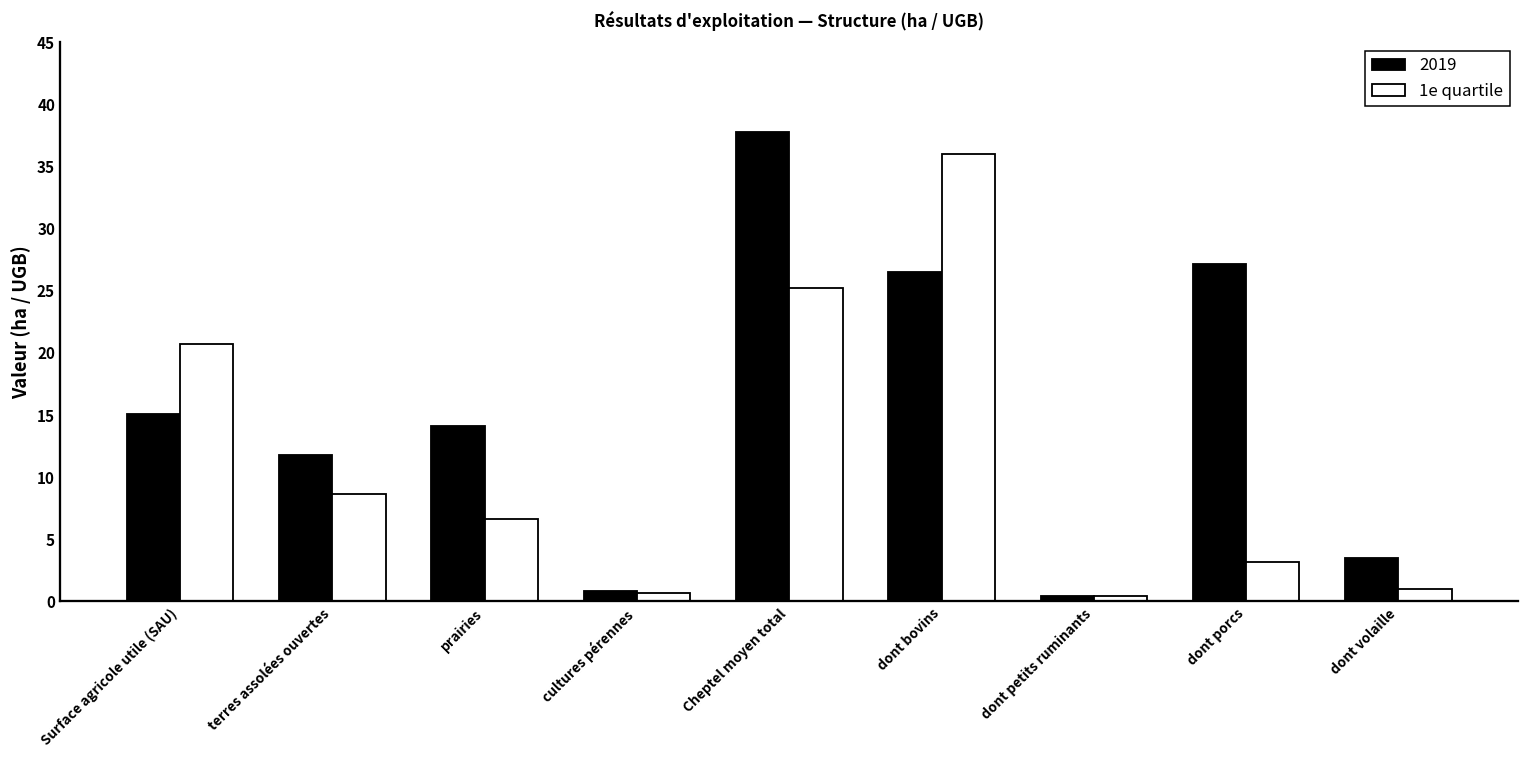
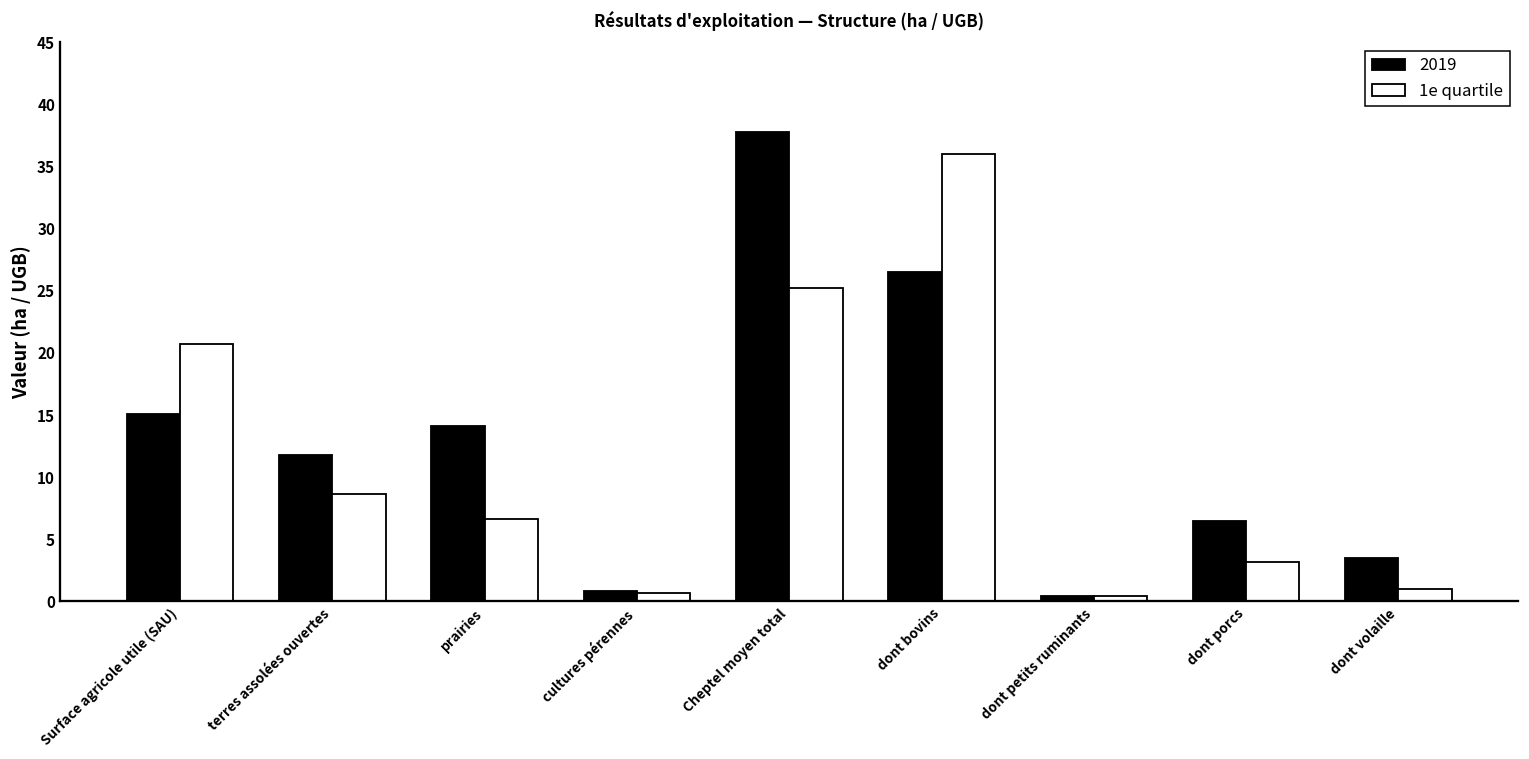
  {
    "2019": {
      "Surface agricole utile (SAU)": 15.1,
      "terres assolées ouvertes": 11.8,
      "prairies": 14.1,
      "cultures pérennes": 0.9,
      "Cheptel moyen total": 37.8,
      "dont bovins": 26.5,
      "dont petits ruminants": 0.5,
-     "dont porcs": 27.2,
+     "dont porcs": 6.5,
      "dont volaille": 3.5
    },
    "1e quartile": {
      "Surface agricole utile (SAU)": 20.7,
      "terres assolées ouvertes": 8.7,
      "prairies": 6.6,
      "cultures pérennes": 0.7,
      "Cheptel moyen total": 25.3,
      "dont bovins": 36.0,
      "dont petits ruminants": 0.4,
      "dont porcs": 3.1,
      "dont volaille": 1.0
    }
  }
